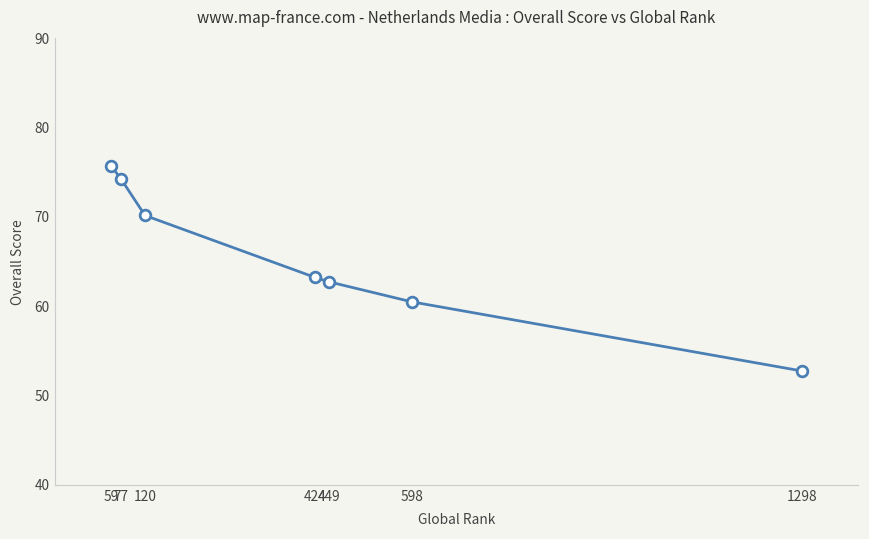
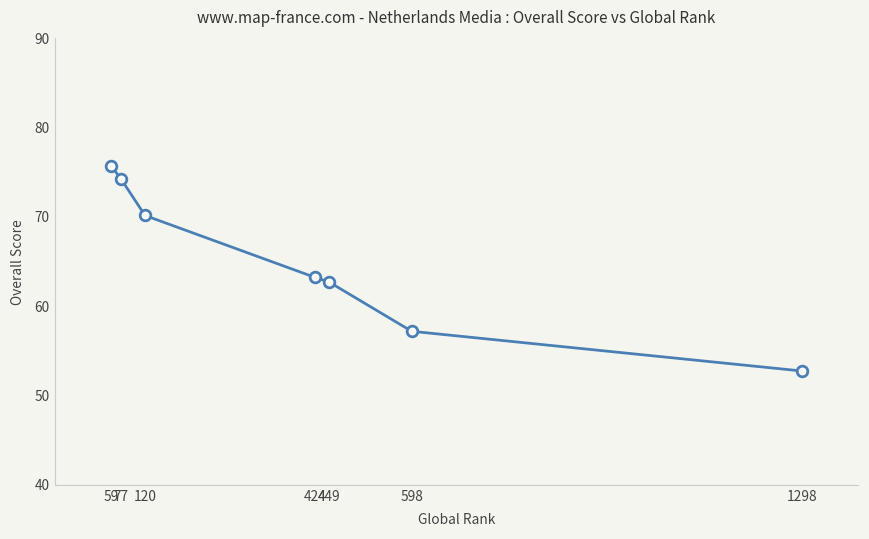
  {
    "120": 70,
-   "598": 61,
+   "598": 57,
    "1298": 53
  }
